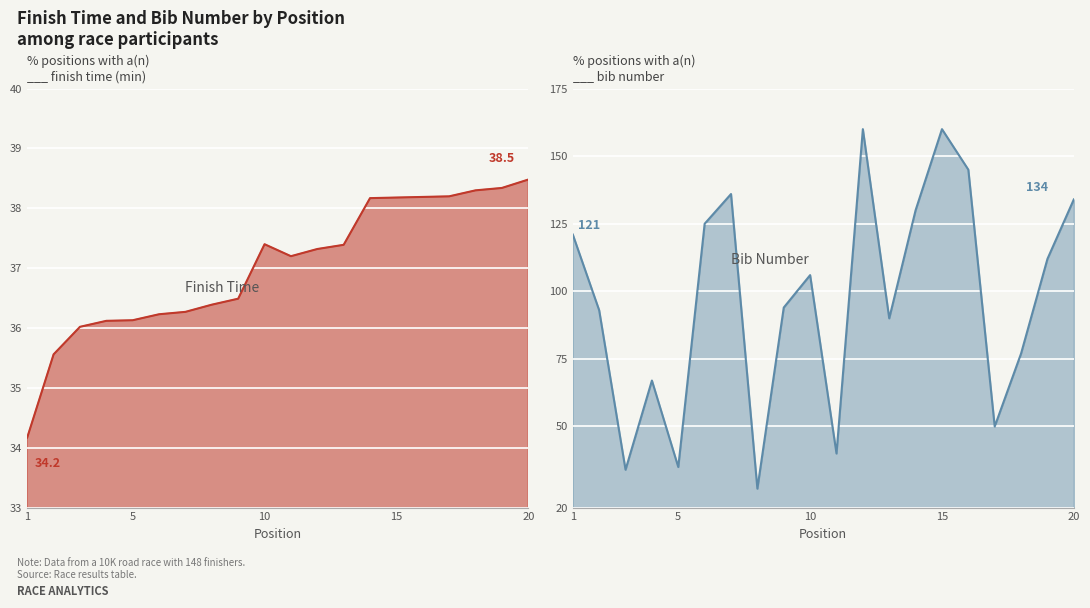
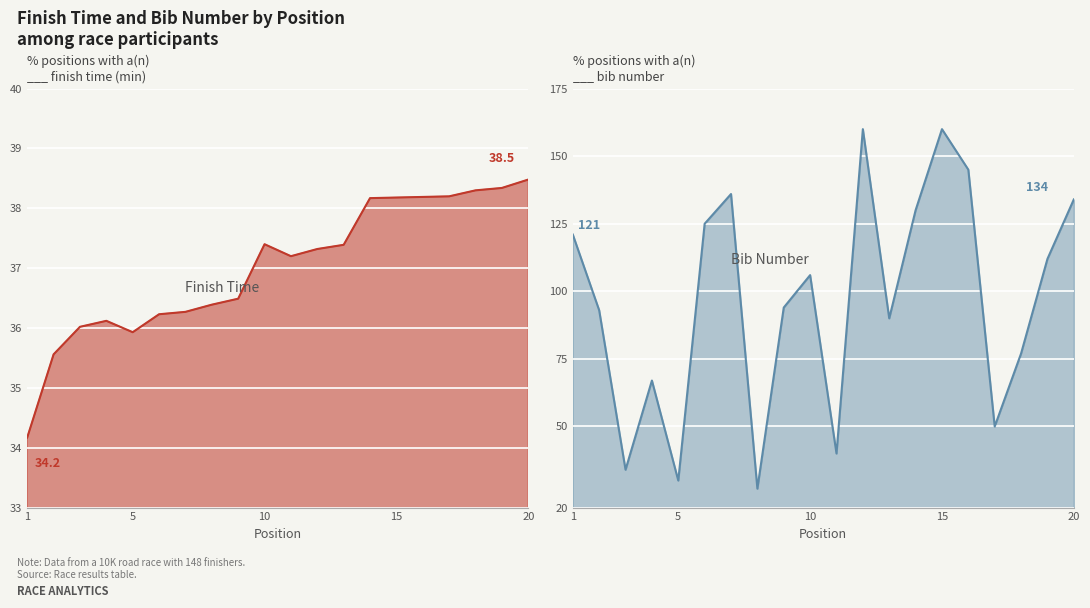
  {
    "% positions with a(n) ___ finish time (min)": {
-     "5": 36.1,
+     "5": 35.9,
      "10": 37.4,
      "15": 38.2
    },
    "% positions with a(n) ___ bib number": {
-     "5": 35,
+     "5": 30,
      "10": 106,
      "15": 160
    }
  }
